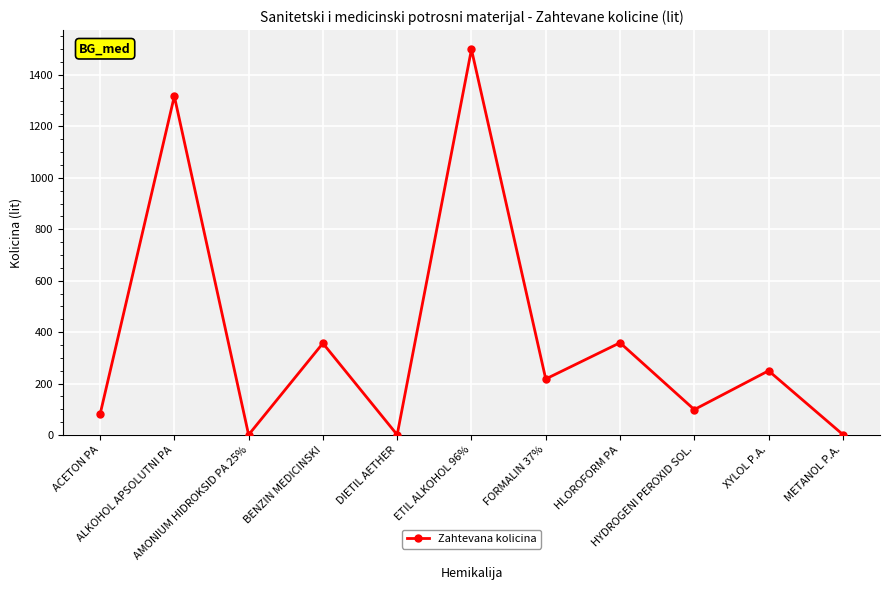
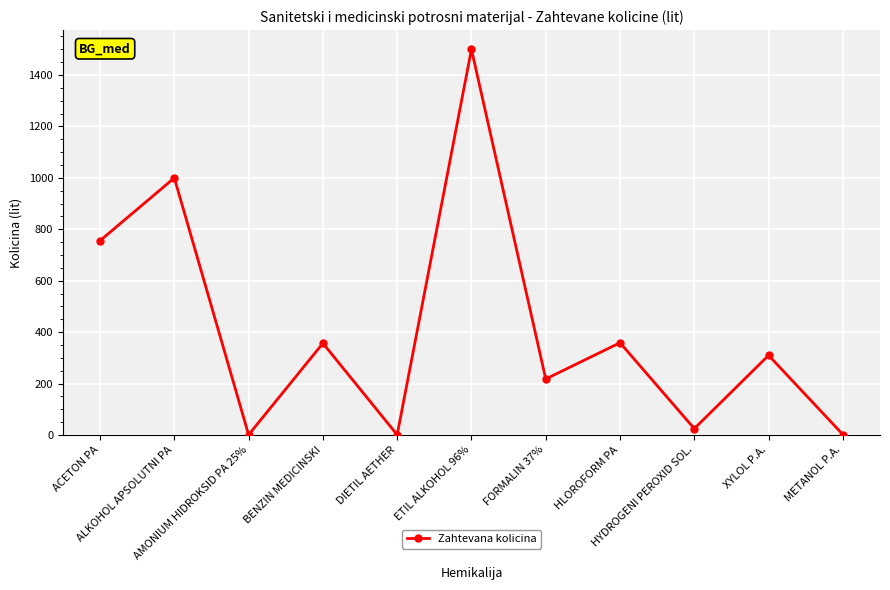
  {
-   "ACETON PA": 80,
-   "ALKOHOL APSOLUTNI PA": 1320,
+   "ACETON PA": 760,
+   "ALKOHOL APSOLUTNI PA": 1000,
    "AMONIUM HIDROKSID PA 25%": 0,
    "BENZIN MEDICINSKI": 360,
    "DIETIL AETHER": 0,
    "ETIL ALKOHOL 96%": 1500,
    "FORMALIN 37%": 220,
    "HLOROFORM PA": 360,
-   "HYDROGENI PEROXID SOL.": 100,
-   "XYLOL P.A.": 250,
+   "HYDROGENI PEROXID SOL.": 30,
+   "XYLOL P.A.": 310,
    "METANOL P.A.": 0
  }
